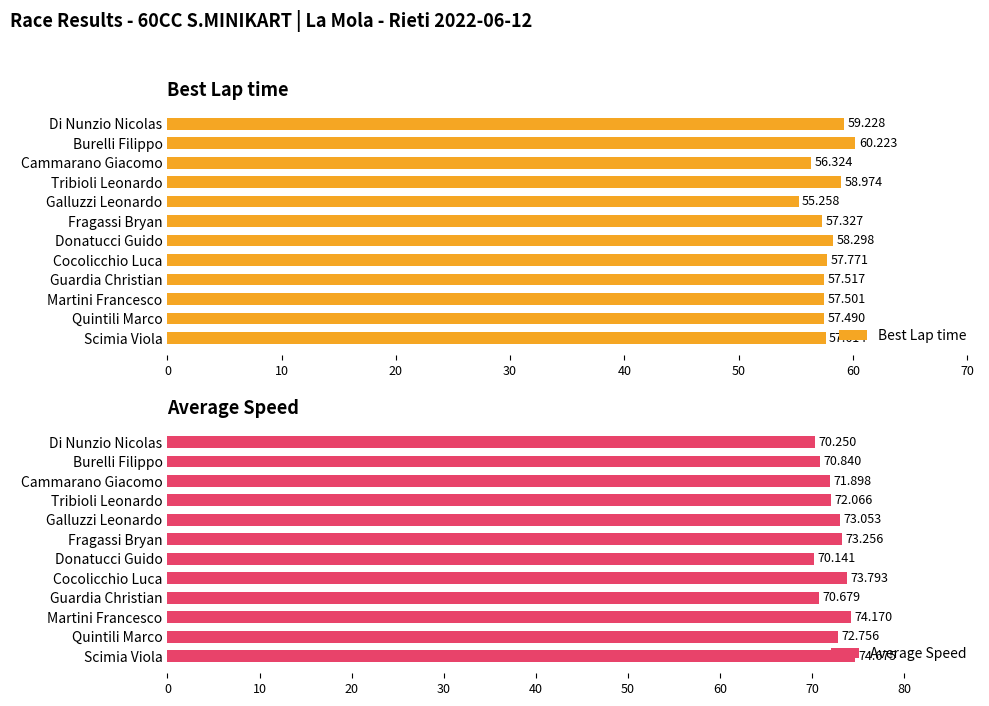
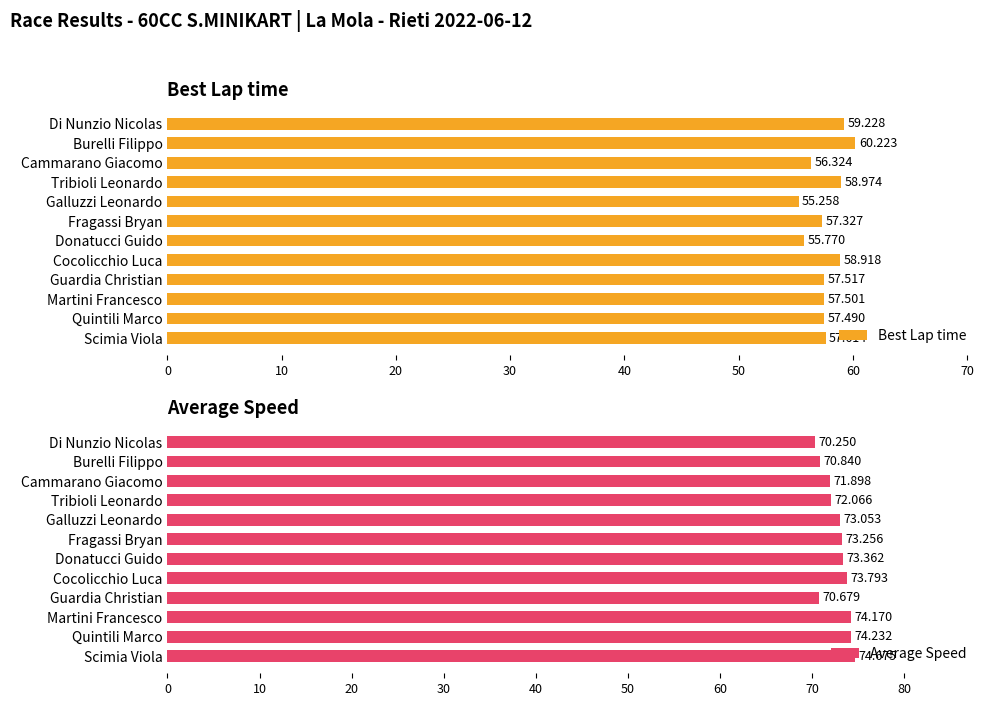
  {
    "Best Lap time": {
      "Di Nunzio Nicolas": 59.228,
      "Burelli Filippo": 60.223,
      "Cammarano Giacomo": 56.324,
      "Tribioli Leonardo": 58.974,
      "Galluzzi Leonardo": 55.258,
      "Fragassi Bryan": 57.327,
-     "Donatucci Guido": 58.298,
-     "Cocolicchio Luca": 57.771,
+     "Donatucci Guido": 55.770,
+     "Cocolicchio Luca": 58.918,
      "Guardia Christian": 57.517,
      "Martini Francesco": 57.501,
      "Quintili Marco": 57.490,
      "Scimia Viola": 57.614
    },
    "Average Speed": {
      "Di Nunzio Nicolas": 70.250,
      "Burelli Filippo": 70.840,
      "Cammarano Giacomo": 71.898,
      "Tribioli Leonardo": 72.066,
      "Galluzzi Leonardo": 73.053,
      "Fragassi Bryan": 73.256,
-     "Donatucci Guido": 70.141,
+     "Donatucci Guido": 73.362,
      "Cocolicchio Luca": 73.793,
      "Guardia Christian": 70.679,
      "Martini Francesco": 74.170,
-     "Quintili Marco": 72.756,
+     "Quintili Marco": 74.232,
      "Scimia Viola": 74.675
    }
  }
